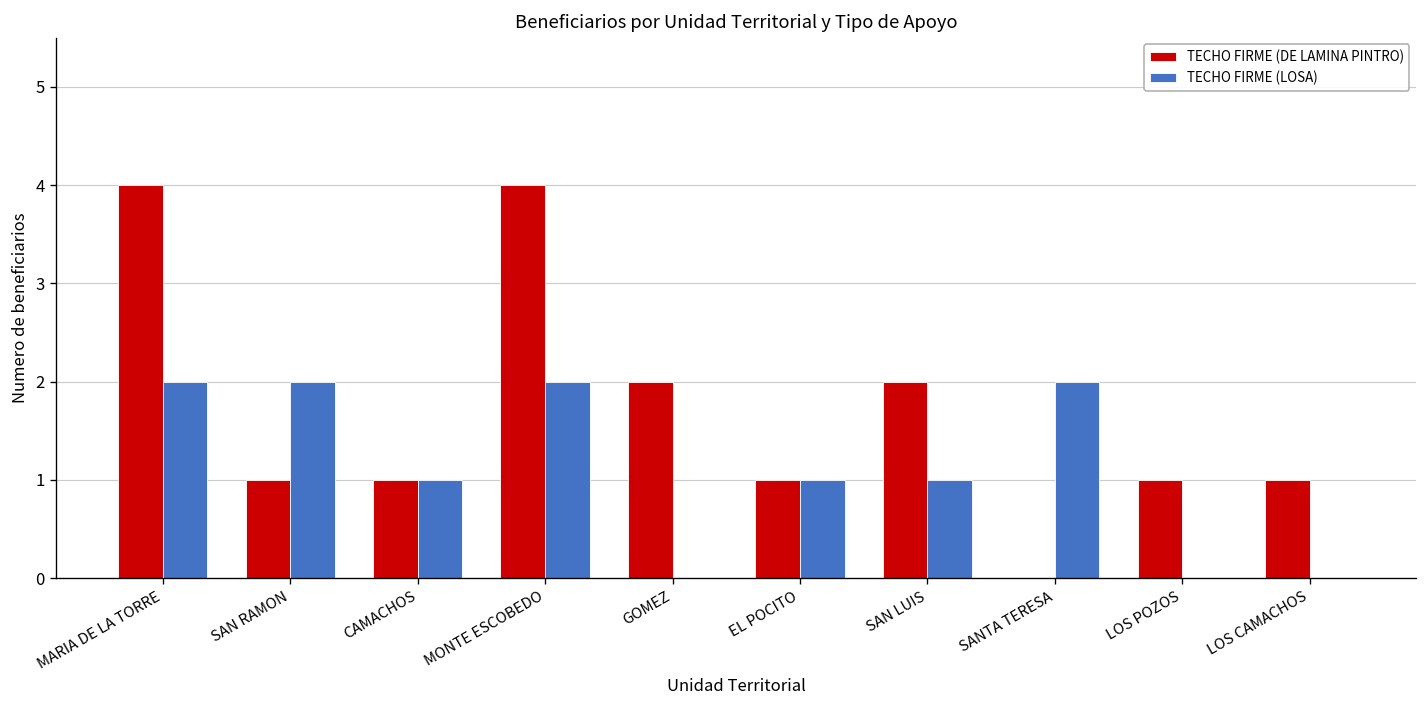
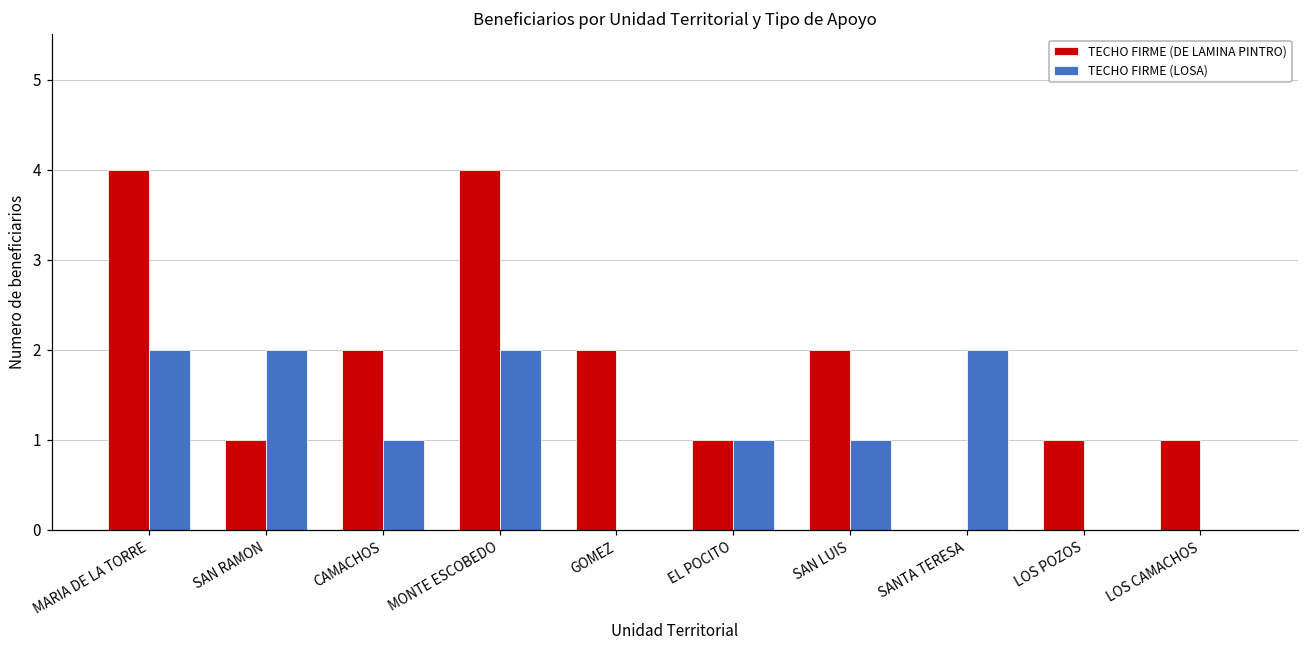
  {
    "TECHO FIRME (DE LAMINA PINTRO)": {
      "MARIA DE LA TORRE": 4,
      "SAN RAMON": 1,
-     "CAMACHOS": 1,
+     "CAMACHOS": 2,
      "MONTE ESCOBEDO": 4,
      "GOMEZ": 2,
      "EL POCITO": 1,
      "SAN LUIS": 2,
      "SANTA TERESA": 0,
      "LOS POZOS": 1,
      "LOS CAMACHOS": 1
    },
    "TECHO FIRME (LOSA)": {
      "MARIA DE LA TORRE": 2,
      "SAN RAMON": 2,
      "CAMACHOS": 1,
      "MONTE ESCOBEDO": 2,
      "GOMEZ": 0,
      "EL POCITO": 1,
      "SAN LUIS": 1,
      "SANTA TERESA": 2,
      "LOS POZOS": 0,
      "LOS CAMACHOS": 0
    }
  }
